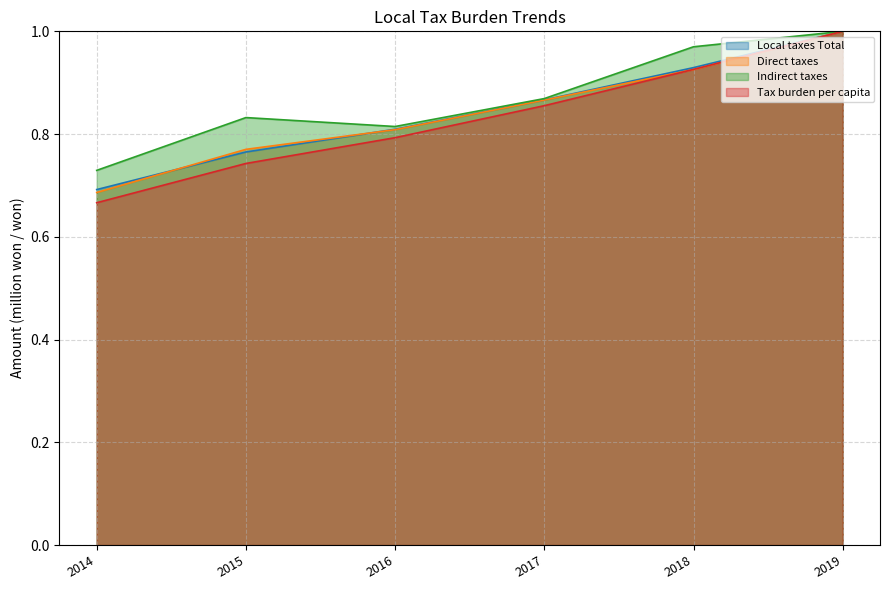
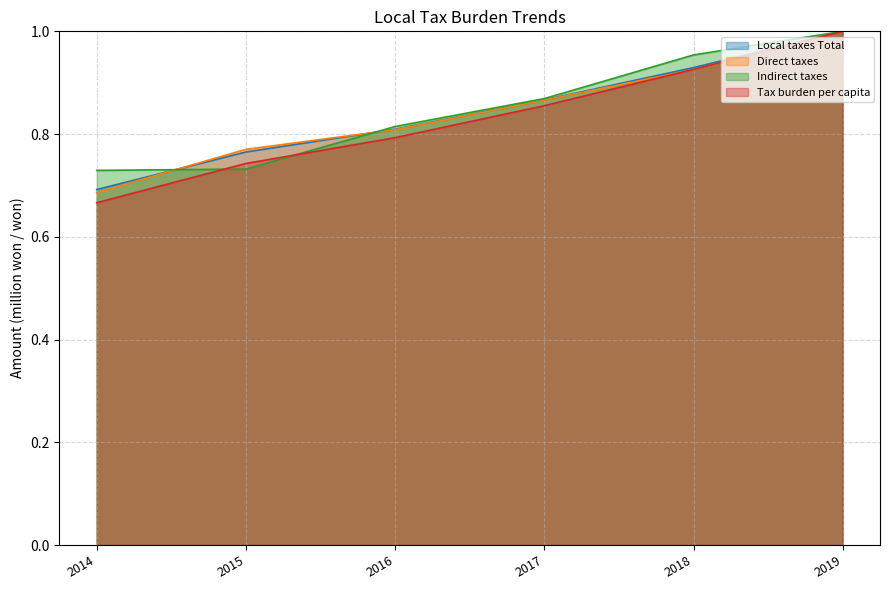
  {
    "Local taxes Total": {
      "2014": 0.69,
      "2015": 0.77
    },
    "Indirect taxes": {
      "2014": 0.73,
-     "2015": 0.83,
+     "2015": 0.73,
      "2016": 0.81,
-     "2018": 0.97
+     "2018": 0.95
    }
  }
